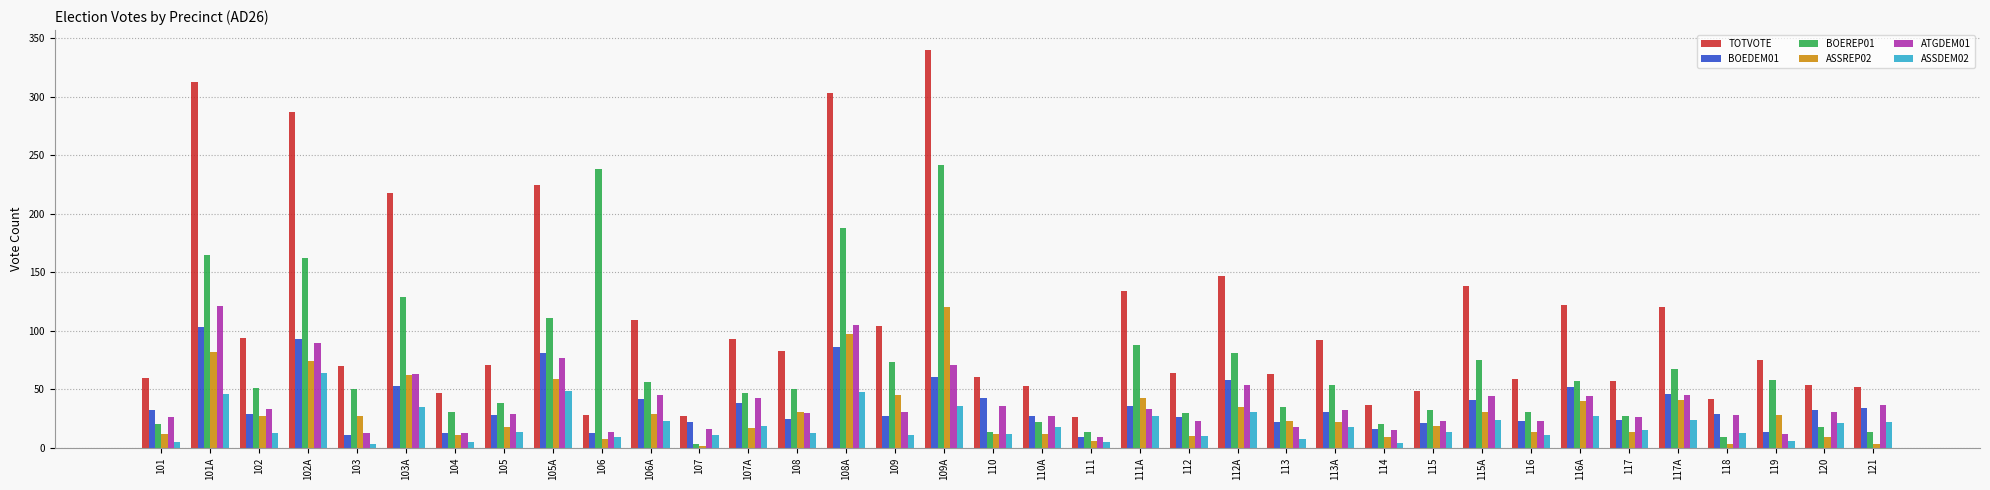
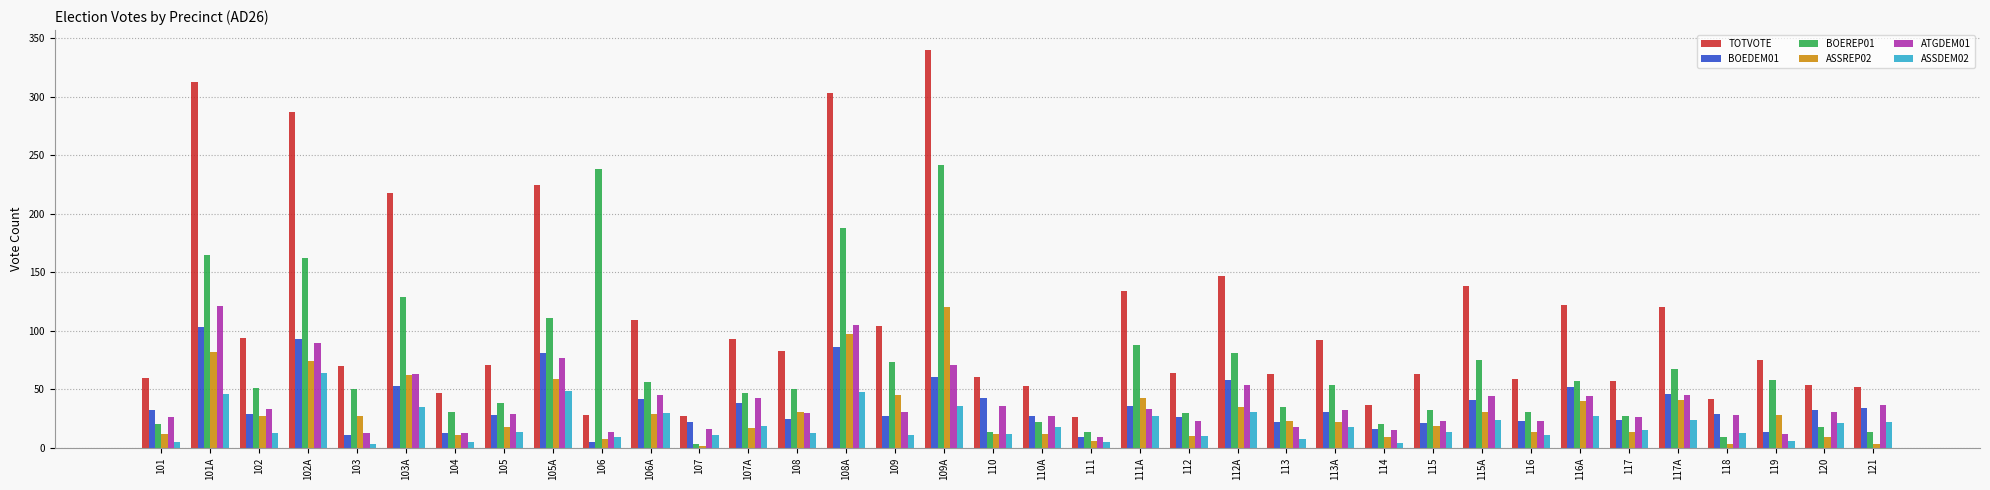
  {
    "TOTVOTE": {
      "101": 60,
      "101A": 313,
      "102": 94,
      "102A": 287,
      "103": 70,
      "103A": 218,
      "104": 47,
      "105": 71,
      "105A": 225,
      "106": 28,
      "106A": 109,
      "107": 27,
      "107A": 93,
      "108": 83,
      "108A": 303,
      "109": 104,
      "109A": 340,
      "110": 61,
      "110A": 53,
      "111": 26,
      "111A": 134,
      "112": 64,
      "112A": 147,
      "113": 63,
      "113A": 92,
      "114": 37,
-     "115": 49,
+     "115": 63,
      "115A": 138,
      "116": 59,
      "116A": 122,
      "117": 57,
      "117A": 120,
      "118": 42,
      "119": 75,
      "120": 54,
      "121": 52
    },
    "BOEDEM01": {
      "101": 32,
      "101A": 103,
      "102": 29,
      "102A": 93,
      "103": 11,
      "103A": 53,
      "104": 13,
      "105": 28,
      "105A": 81,
-     "106": 13,
+     "106": 5,
      "106A": 42,
      "107": 22,
      "107A": 38,
      "108": 25,
      "108A": 86,
      "109": 27,
      "109A": 61,
      "110": 43,
      "110A": 27,
      "111": 9,
      "111A": 36,
      "112": 26,
      "112A": 58,
      "113": 22,
      "113A": 31,
      "114": 16,
      "115": 21,
      "115A": 41,
      "116": 23,
      "116A": 52,
      "117": 24,
      "117A": 46,
      "118": 29,
      "119": 14,
      "120": 32,
      "121": 34
    },
    "ASSDEM02": {
      "101": 5,
      "101A": 46,
      "102": 13,
      "102A": 64,
      "103": 3,
      "103A": 35,
      "104": 5,
      "105": 14,
      "105A": 49,
      "106": 9,
-     "106A": 23,
+     "106A": 30,
      "107": 11,
      "107A": 19,
      "108": 13,
      "108A": 48,
      "109": 11,
      "109A": 36,
      "110": 12,
      "110A": 18,
      "111": 5,
      "111A": 27,
      "112": 10,
      "112A": 31,
      "113": 8,
      "113A": 18,
      "114": 4,
      "115": 14,
      "115A": 24,
      "116": 11,
      "116A": 27,
      "117": 15,
      "117A": 24,
      "118": 13,
      "119": 6,
      "120": 21,
      "121": 22
    }
  }
